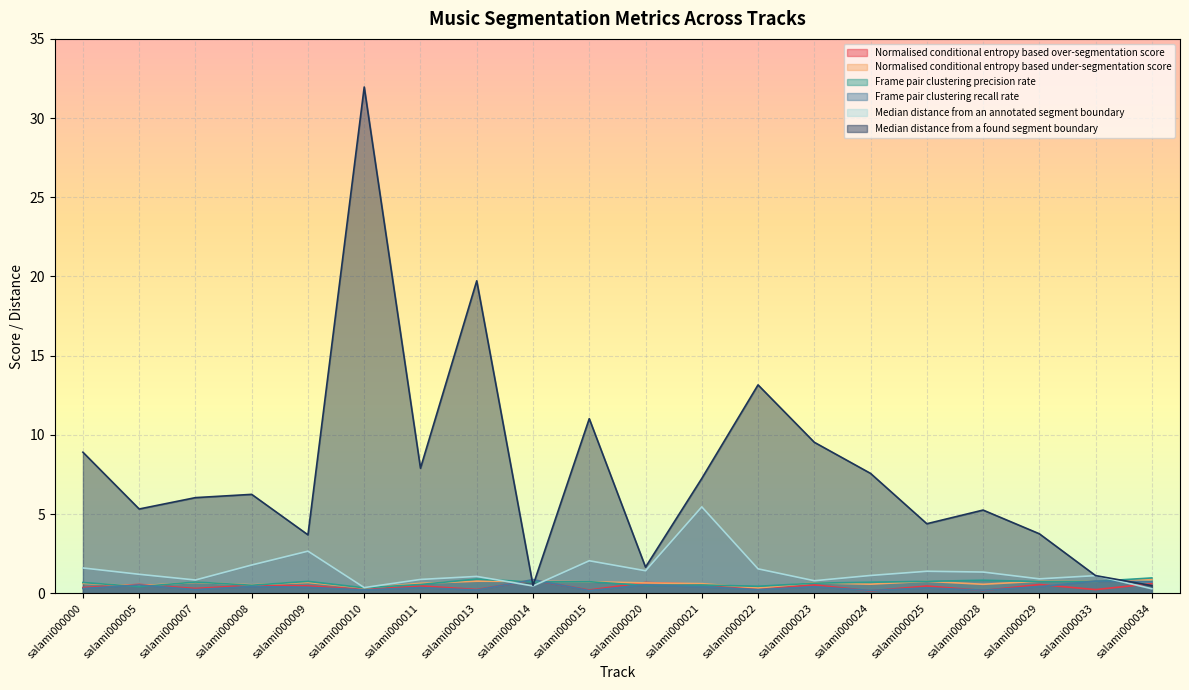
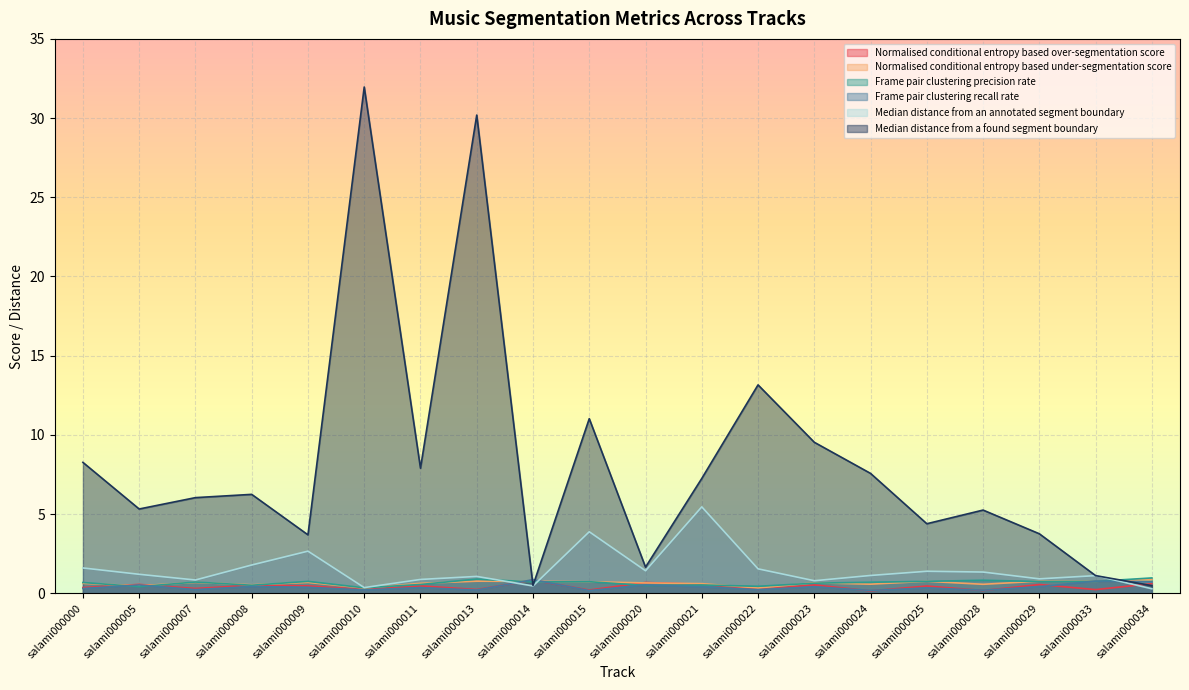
  {
    "Normalised conditional entropy based over-segmentation score": {
      "salami000033": 0.2
    },
    "Normalised conditional entropy based under-segmentation score": {
      "salami000028": 0.6
    },
    "Median distance from an annotated segment boundary": {
      "salami000000": 1.6,
      "salami000005": 1.2,
      "salami000008": 1.8,
      "salami000009": 2.7,
      "salami000011": 0.9,
      "salami000013": 1.1,
-     "salami000015": 2.1,
+     "salami000015": 3.9,
      "salami000020": 1.4,
      "salami000021": 5.5,
      "salami000022": 1.5,
      "salami000024": 1.1,
      "salami000025": 1.4,
      "salami000028": 1.3,
      "salami000034": 0.3
    },
    "Median distance from a found segment boundary": {
-     "salami000000": 8.9,
+     "salami000000": 8.3,
      "salami000005": 5.3,
      "salami000007": 6.0,
      "salami000008": 6.2,
      "salami000009": 3.7,
      "salami000010": 32.0,
      "salami000011": 7.9,
-     "salami000013": 19.7,
+     "salami000013": 30.2,
      "salami000015": 11.0,
      "salami000020": 1.7,
      "salami000021": 7.2,
      "salami000022": 13.2,
      "salami000023": 9.5,
      "salami000024": 7.6,
      "salami000025": 4.4,
      "salami000028": 5.3,
      "salami000029": 3.8
    }
  }
